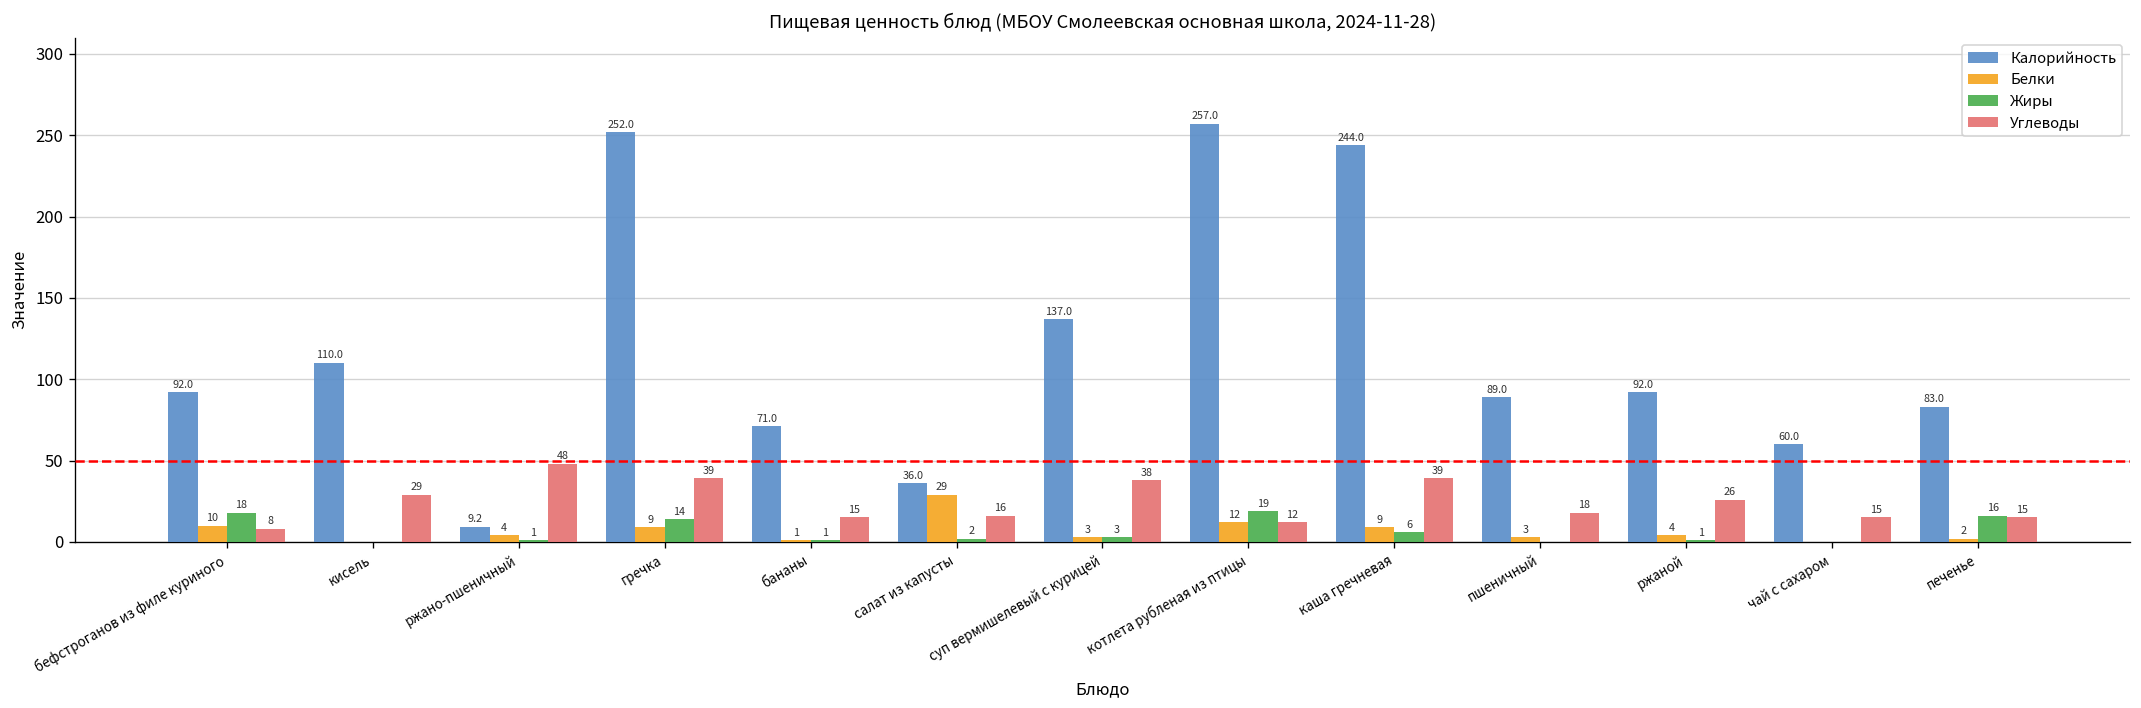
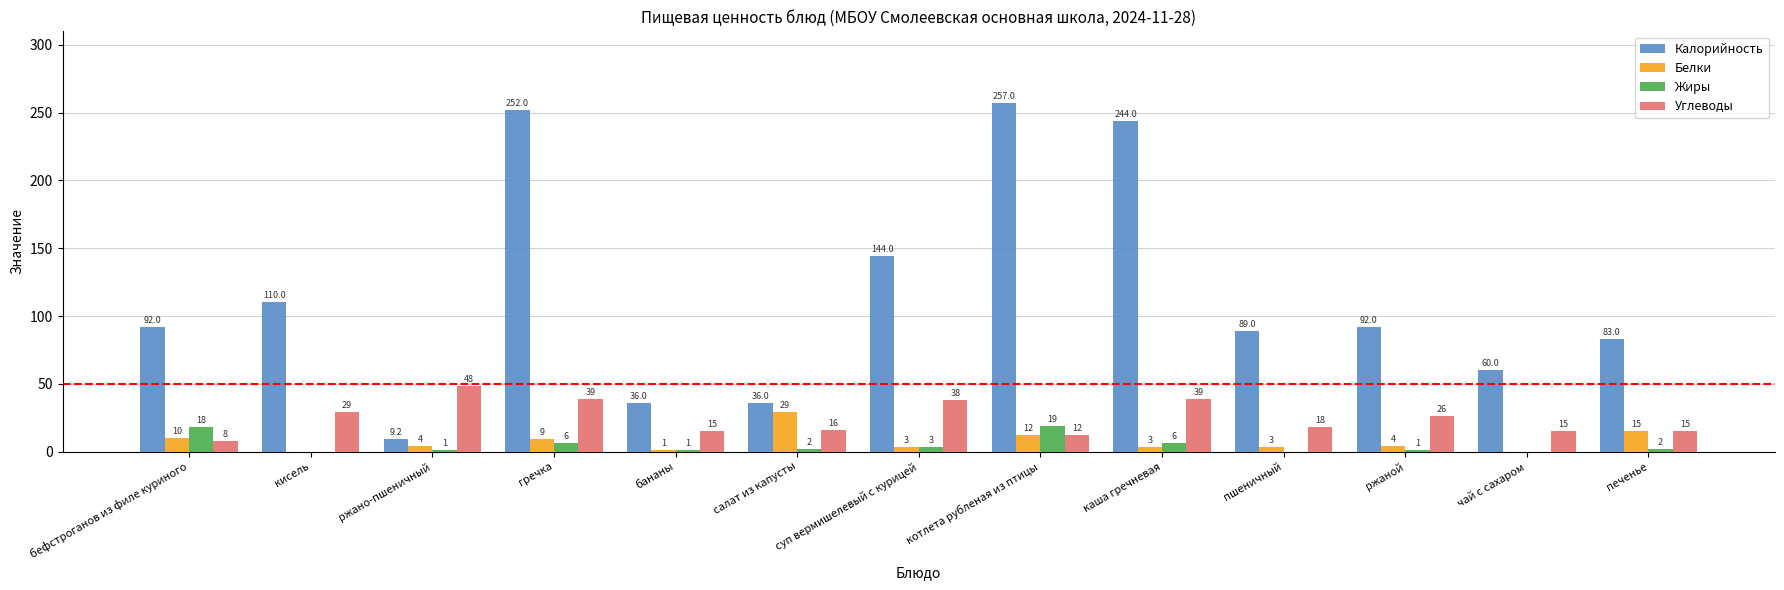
  {
    "Калорийность": {
      "бефстроганов из филе куриного": 92.0,
      "кисель": 110.0,
      "ржано-пшеничный": 9.2,
      "гречка": 252.0,
-     "бананы": 71.0,
+     "бананы": 36.0,
      "салат из капусты": 36.0,
-     "суп вермишелевый с курицей": 137.0,
+     "суп вермишелевый с курицей": 144.0,
      "котлета рубленая из птицы": 257.0,
      "каша гречневая": 244.0,
      "пшеничный": 89.0,
      "ржаной": 92.0,
      "чай с сахаром": 60.0,
      "печенье": 83.0
    },
    "Белки": {
      "бефстроганов из филе куриного": 10,
      "ржано-пшеничный": 4,
      "гречка": 9,
      "бананы": 1,
      "салат из капусты": 29,
      "суп вермишелевый с курицей": 3,
      "котлета рубленая из птицы": 12,
-     "каша гречневая": 9,
+     "каша гречневая": 3,
      "пшеничный": 3,
      "ржаной": 4,
-     "печенье": 2
+     "печенье": 15
    },
    "Жиры": {
      "бефстроганов из филе куриного": 18,
      "ржано-пшеничный": 1,
-     "гречка": 14,
+     "гречка": 6,
      "бананы": 1,
      "салат из капусты": 2,
      "суп вермишелевый с курицей": 3,
      "котлета рубленая из птицы": 19,
      "каша гречневая": 6,
      "ржаной": 1,
-     "печенье": 16
+     "печенье": 2
    },
    "Углеводы": {
      "бефстроганов из филе куриного": 8,
      "кисель": 29,
      "ржано-пшеничный": 48,
      "гречка": 39,
      "бананы": 15,
      "салат из капусты": 16,
      "суп вермишелевый с курицей": 38,
      "котлета рубленая из птицы": 12,
      "каша гречневая": 39,
      "пшеничный": 18,
      "ржаной": 26,
      "чай с сахаром": 15,
      "печенье": 15
    }
  }
